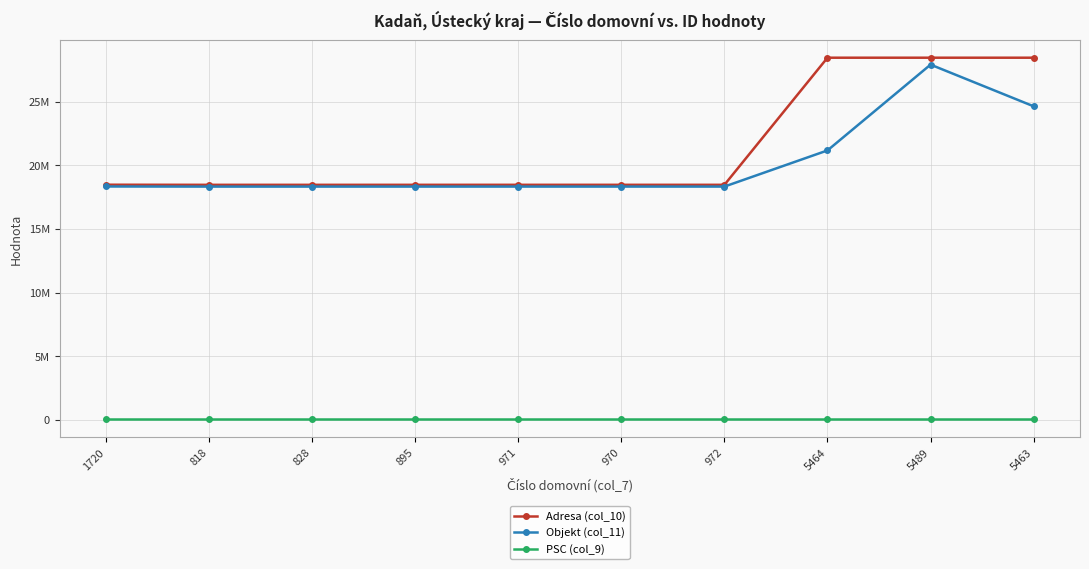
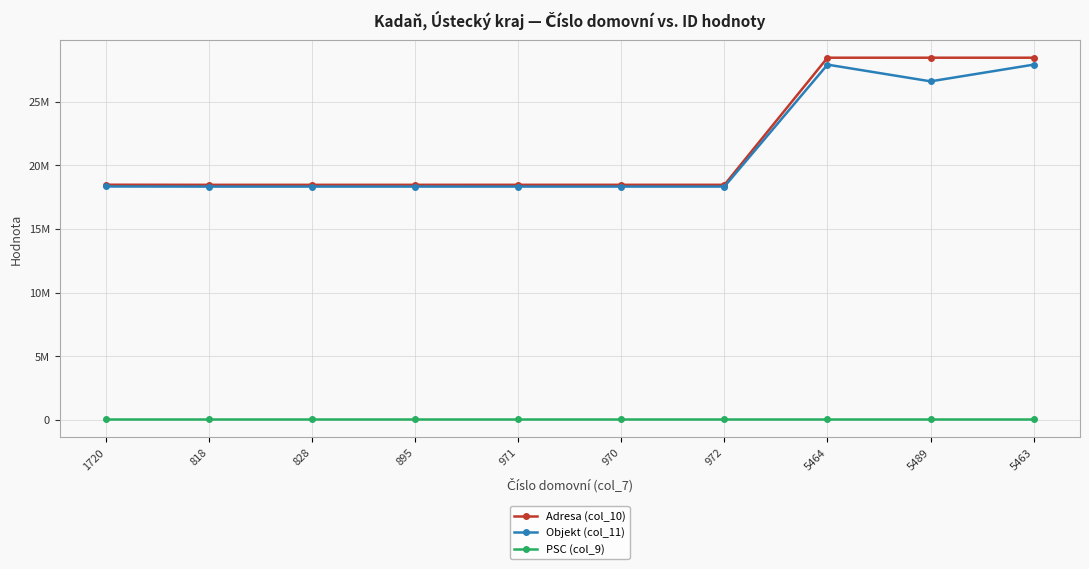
  {
    "Adresa (col_10)": {
      "5464": 28500000,
      "5489": 28500000,
      "5463": 28500000
    },
    "Objekt (col_11)": {
-     "5464": 21200000,
-     "5489": 27900000,
-     "5463": 24600000
+     "5464": 27900000,
+     "5489": 26600000,
+     "5463": 27900000
    },
    "PSC (col_9)": {
      "1720": 0,
      "818": 0,
      "828": 0,
      "895": 0,
      "971": 0,
      "970": 0,
      "972": 0,
      "5464": 0,
      "5489": 0,
      "5463": 0
    }
  }
